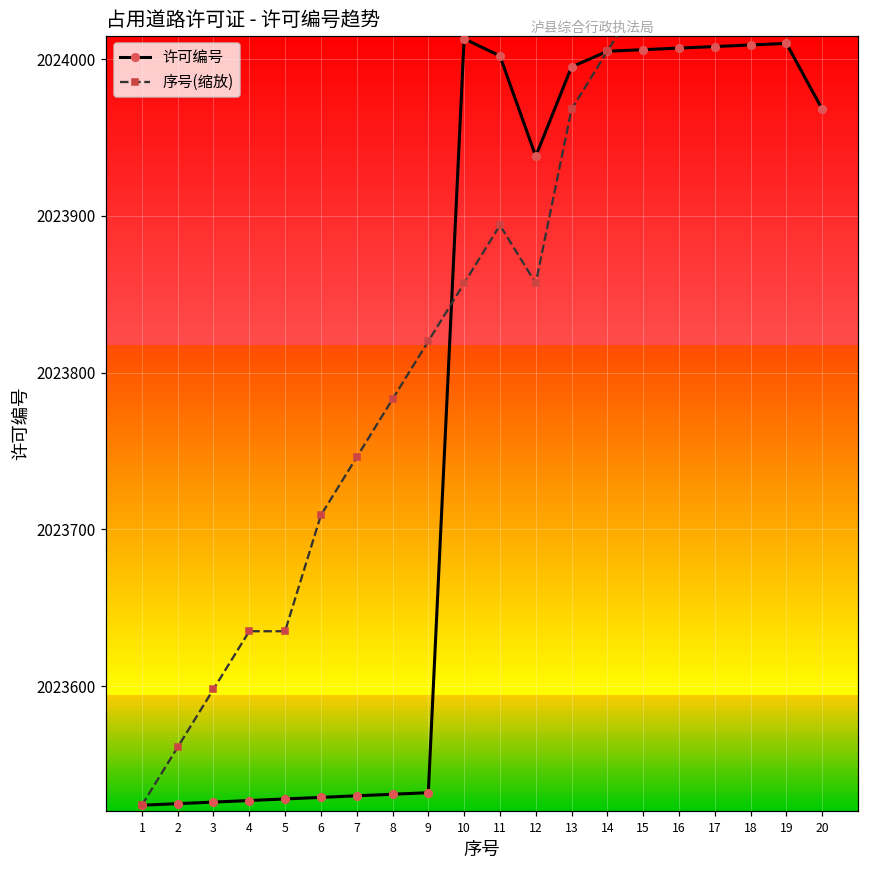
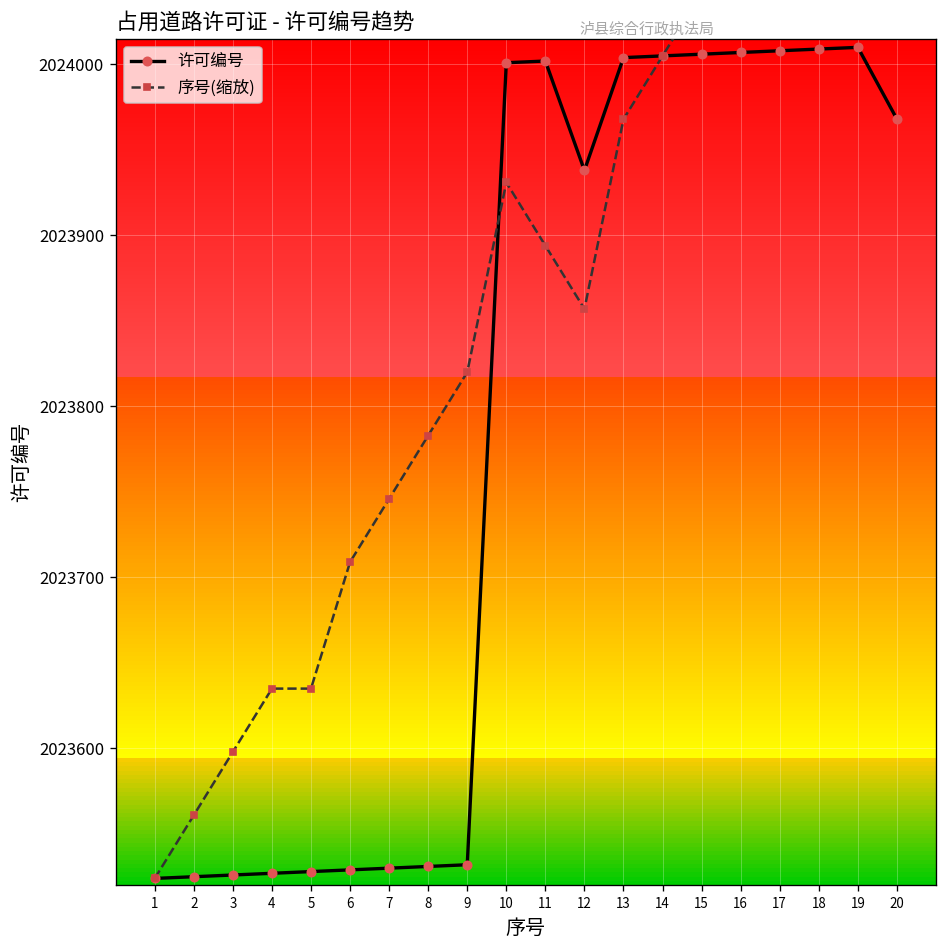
  {
    "许可编号": {
      "2": 2023525,
      "3": 2023526,
      "4": 2023527,
      "5": 2023528,
      "6": 2023529,
      "7": 2023530,
      "8": 2023531,
      "9": 2023532,
-     "10": 2024013,
+     "10": 2024001,
      "11": 2024002,
      "12": 2023938,
-     "13": 2023995,
+     "13": 2024004,
      "15": 2024006,
      "16": 2024007,
      "17": 2024008,
      "18": 2024009,
      "19": 2024010,
      "20": 2023968
    },
    "序号(缩放)": {
      "2": 2023561,
      "3": 2023598,
      "4": 2023635,
      "5": 2023635,
      "6": 2023709,
      "7": 2023746,
      "8": 2023783,
      "9": 2023820,
-     "10": 2023857,
+     "10": 2023931,
      "11": 2023894,
      "12": 2023857,
      "13": 2023968
    }
  }
